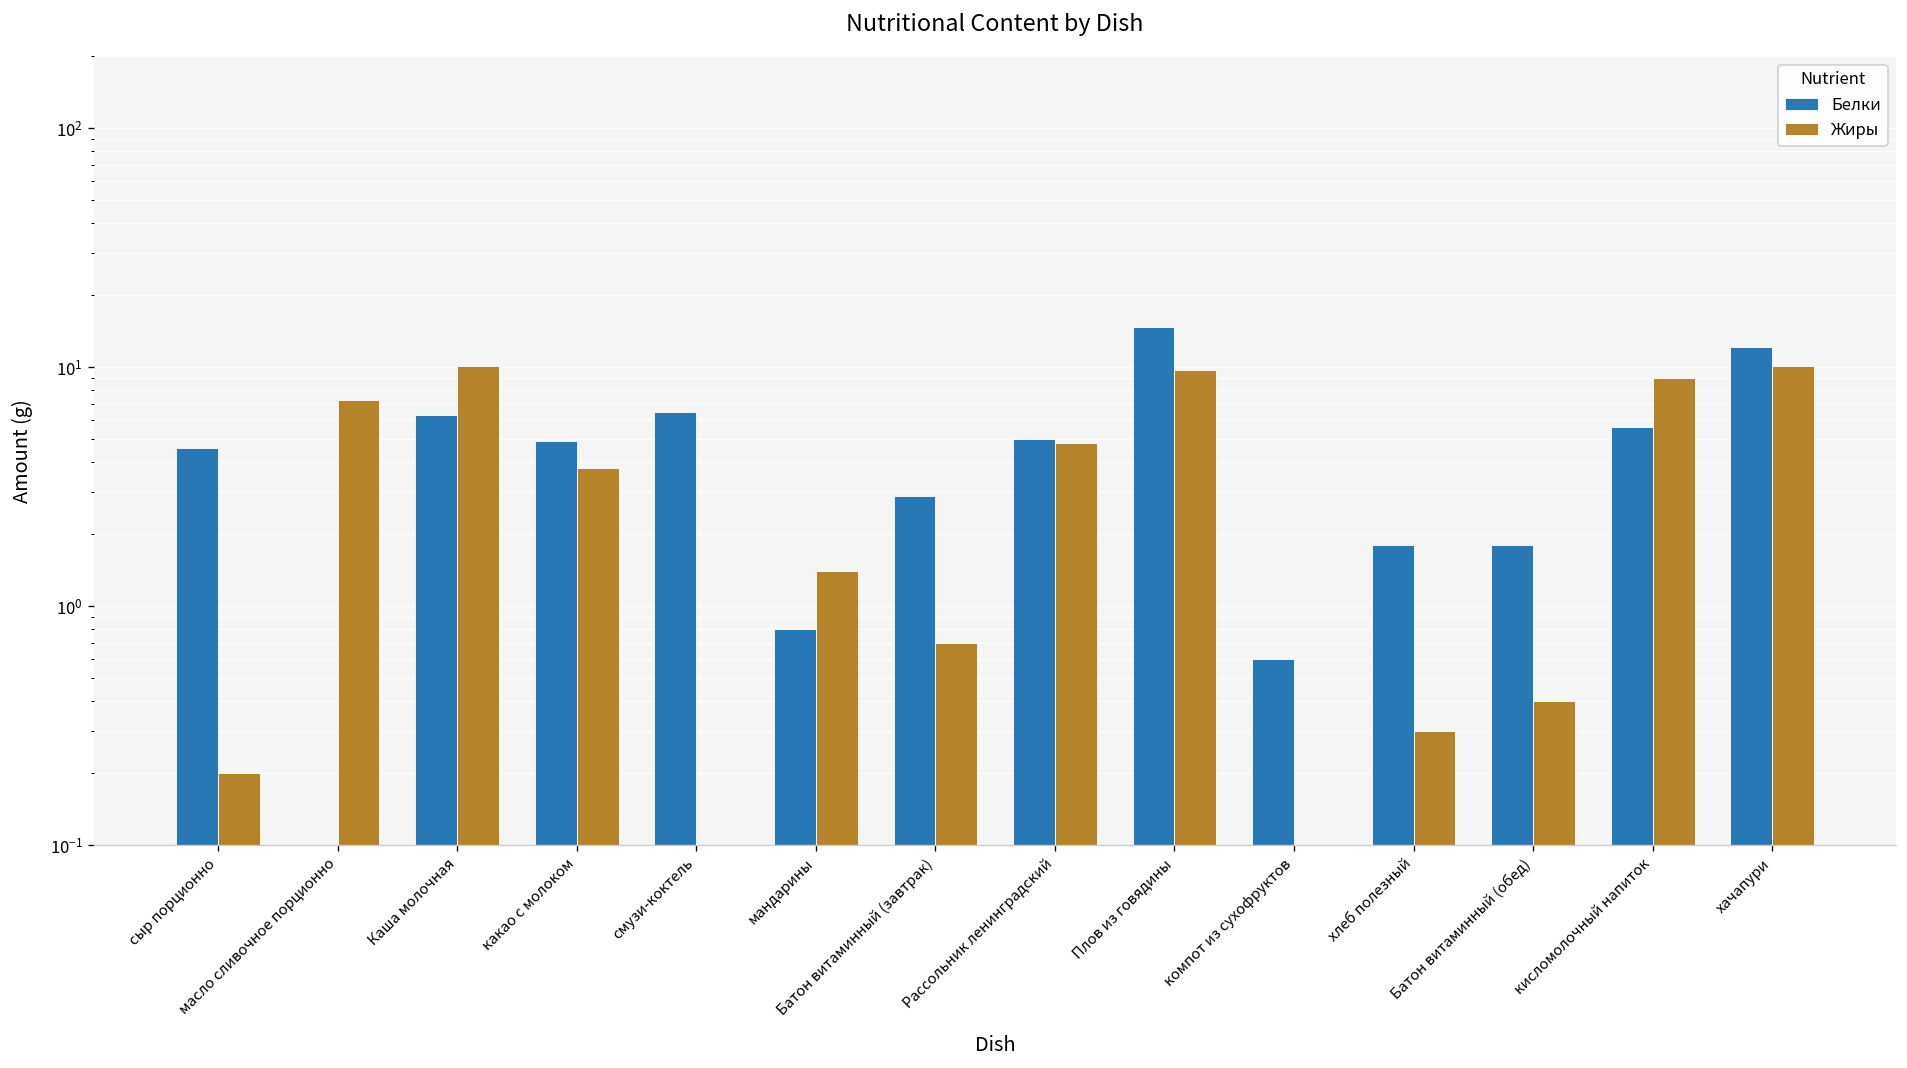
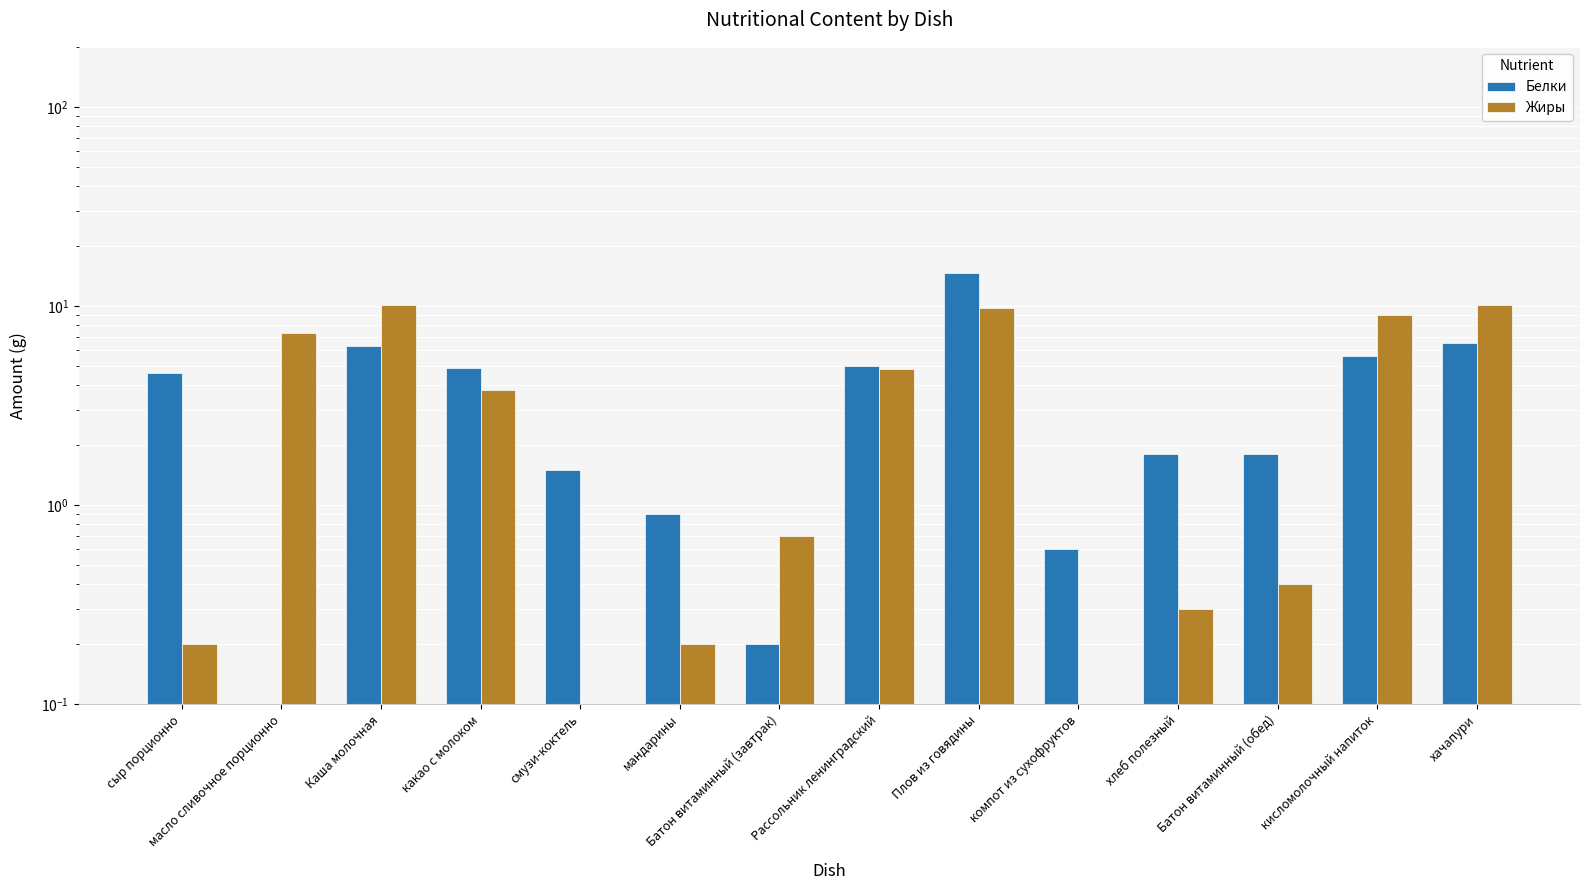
  {
    "Белки": {
      "сыр порционно": 4.6,
      "масло сливочное порционно": 0.1,
      "Каша молочная": 6.3,
      "какао с молоком": 4.9,
-     "смузи-коктель": 6.5,
-     "мандарины": 0.8,
-     "Батон витаминный (завтрак)": 2.9,
+     "смузи-коктель": 1.5,
+     "мандарины": 0.9,
+     "Батон витаминный (завтрак)": 0.2,
      "Рассольник ленинградский": 5.0,
      "Плов из говядины": 15,
      "компот из сухофруктов": 0.6,
      "хлеб полезный": 1.8,
      "Батон витаминный (обед)": 1.8,
      "кисломолочный напиток": 5.6,
-     "хачапури": 12
+     "хачапури": 6.5
    },
    "Жиры": {
      "сыр порционно": 0.2,
      "масло сливочное порционно": 7.3,
      "Каша молочная": 10,
      "какао с молоком": 3.8,
-     "мандарины": 1.4,
+     "мандарины": 0.2,
      "Батон витаминный (завтрак)": 0.7,
      "Рассольник ленинградский": 4.8,
      "Плов из говядины": 10,
      "хлеб полезный": 0.3,
      "Батон витаминный (обед)": 0.4,
      "кисломолочный напиток": 9,
      "хачапури": 10
    }
  }
